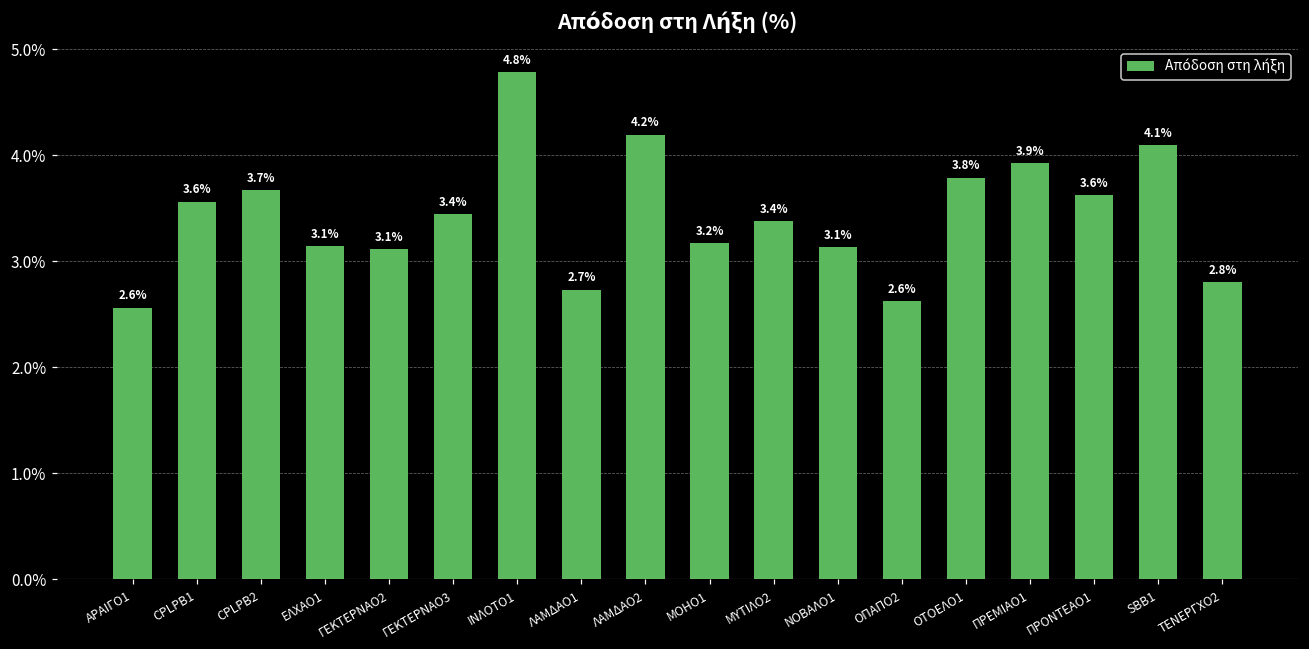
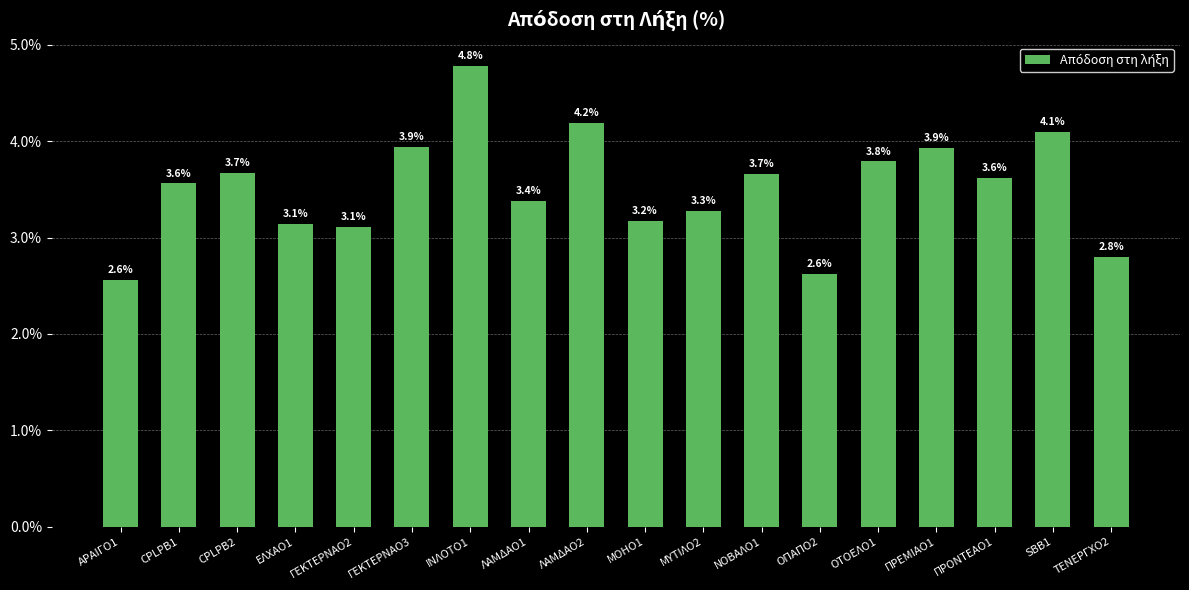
  {
    "ΑΡΑΙΓΟ1": "2.6%",
    "CPLPB1": "3.6%",
    "CPLPB2": "3.7%",
    "ΕΛΧΑΟ1": "3.1%",
    "ΓΕΚΤΕΡΝΑΟ2": "3.1%",
-   "ΓΕΚΤΕΡΝΑΟ3": "3.4%",
+   "ΓΕΚΤΕΡΝΑΟ3": "3.9%",
    "ΙΝΛΟΤΟ1": "4.8%",
-   "ΛΑΜΔΑΟ1": "2.7%",
+   "ΛΑΜΔΑΟ1": "3.4%",
    "ΛΑΜΔΑΟ2": "4.2%",
    "ΜΟΗΟ1": "3.2%",
-   "ΜΥΤΙΛΟ2": "3.4%",
-   "ΝΟΒΑΛΟ1": "3.1%",
+   "ΜΥΤΙΛΟ2": "3.3%",
+   "ΝΟΒΑΛΟ1": "3.7%",
    "ΟΠΑΠΟ2": "2.6%",
    "ΟΤΟΕΛΟ1": "3.8%",
    "ΠΡΕΜΙΑΟ1": "3.9%",
    "ΠΡΟΝΤΕΑΟ1": "3.6%",
    "SBB1": "4.1%",
    "ΤΕΝΕΡΓΧΟ2": "2.8%"
  }
